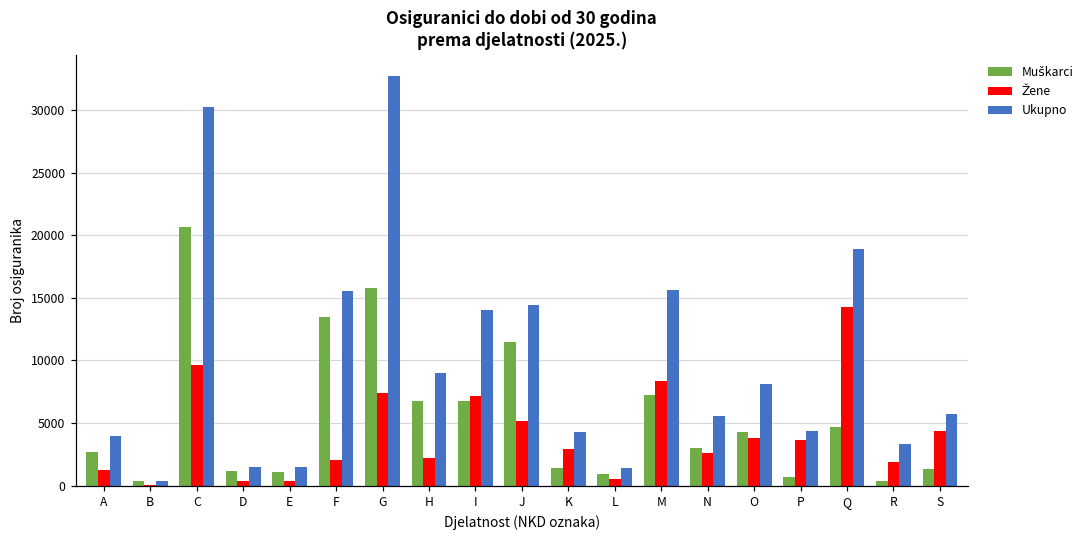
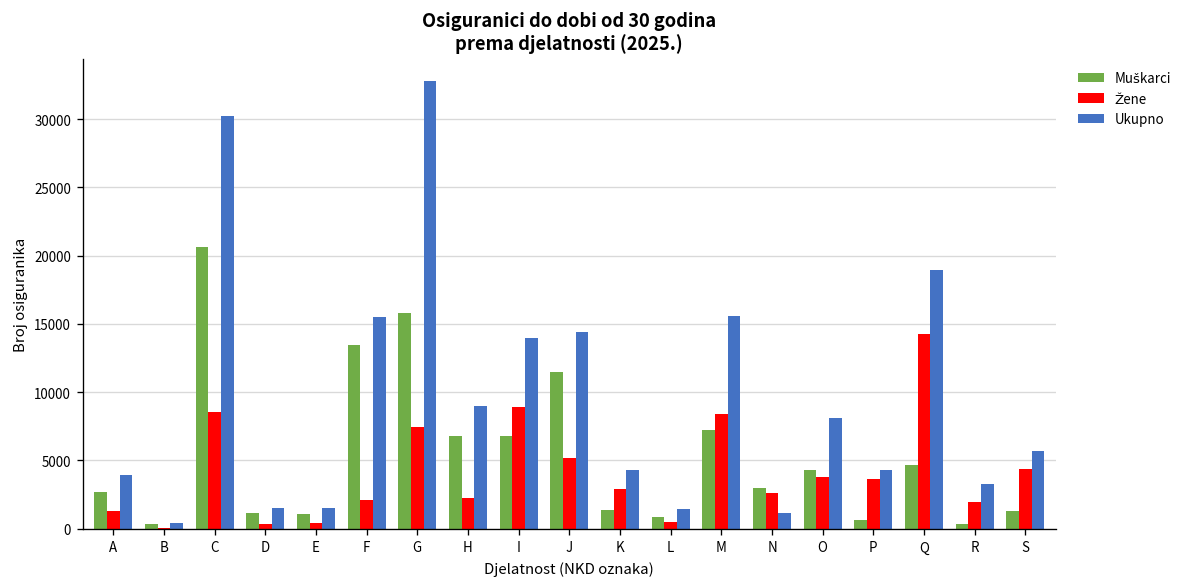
  {
    "Muškarci": {
      "A": 2700,
      "B": 400,
      "C": 20700,
      "D": 1200,
      "E": 1100,
      "F": 13500,
      "G": 15800,
      "H": 6800,
      "I": 6800,
      "J": 11500,
      "K": 1400,
      "L": 900,
      "M": 7200,
      "N": 3000,
      "O": 4300,
      "P": 700,
      "Q": 4700,
      "R": 400,
      "S": 1300
    },
    "Žene": {
      "A": 1300,
-     "C": 9600,
+     "C": 8500,
      "D": 300,
      "E": 400,
      "F": 2100,
      "G": 7400,
      "H": 2200,
-     "I": 7200,
+     "I": 8900,
      "J": 5200,
      "K": 2900,
      "L": 500,
      "M": 8400,
      "N": 2600,
      "O": 3800,
      "P": 3700,
      "Q": 14300,
      "R": 1900,
      "S": 4400
    },
    "Ukupno": {
      "A": 4000,
      "B": 400,
      "C": 30300,
      "D": 1500,
      "E": 1500,
      "F": 15500,
      "G": 32800,
      "H": 9000,
      "I": 14000,
      "J": 14400,
      "K": 4300,
      "L": 1400,
      "M": 15600,
-     "N": 5600,
+     "N": 1100,
      "O": 8100,
      "P": 4300,
      "Q": 18900,
      "R": 3300,
      "S": 5700
    }
  }
